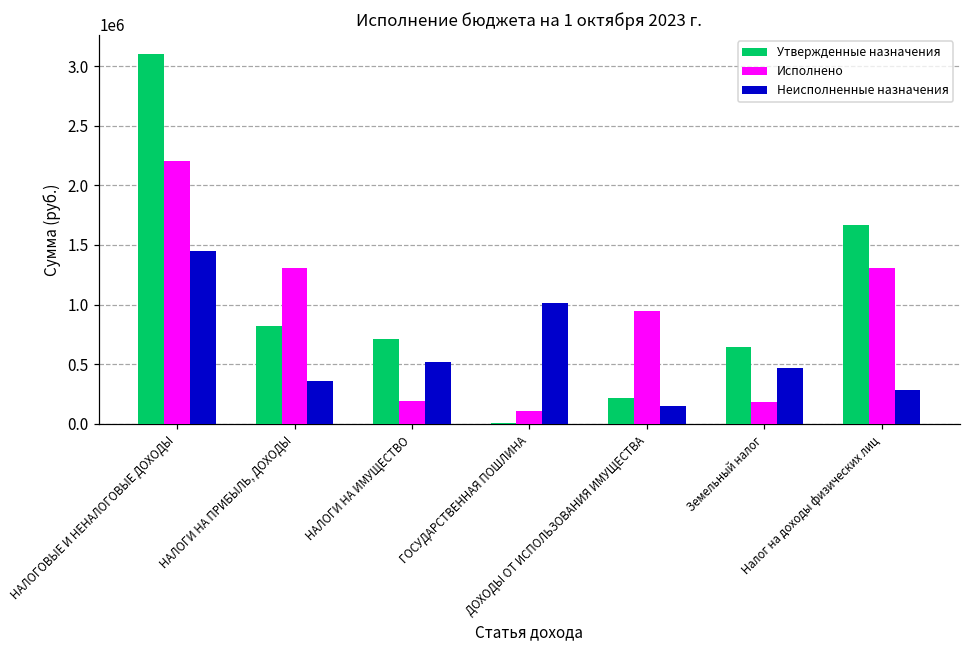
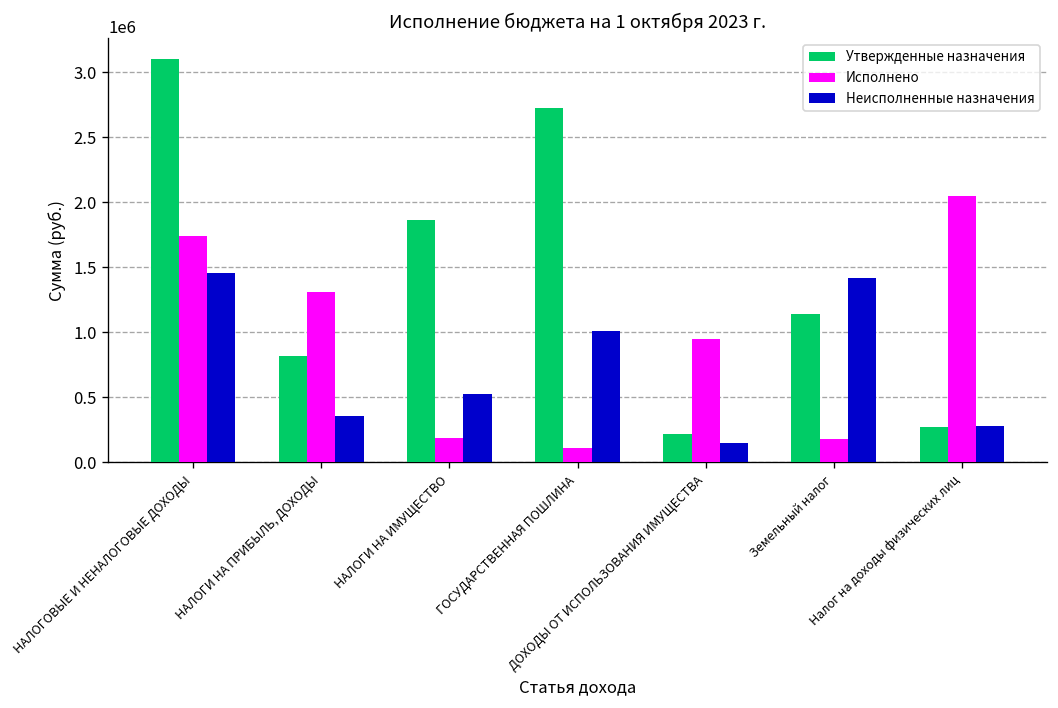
  {
    "Утвержденные назначения": {
      "НАЛОГОВЫЕ И НЕНАЛОГОВЫЕ ДОХОДЫ": 3100000,
      "НАЛОГИ НА ПРИБЫЛЬ, ДОХОДЫ": 820000,
-     "НАЛОГИ НА ИМУЩЕСТВО": 710000,
-     "ГОСУДАРСТВЕННАЯ ПОШЛИНА": 10000,
+     "НАЛОГИ НА ИМУЩЕСТВО": 1860000,
+     "ГОСУДАРСТВЕННАЯ ПОШЛИНА": 2730000,
      "ДОХОДЫ ОТ ИСПОЛЬЗОВАНИЯ ИМУЩЕСТВА": 220000,
-     "Земельный налог": 650000,
-     "Налог на доходы физических лиц": 1670000
+     "Земельный налог": 1140000,
+     "Налог на доходы физических лиц": 270000
    },
    "Исполнено": {
-     "НАЛОГОВЫЕ И НЕНАЛОГОВЫЕ ДОХОДЫ": 2200000,
+     "НАЛОГОВЫЕ И НЕНАЛОГОВЫЕ ДОХОДЫ": 1740000,
      "НАЛОГИ НА ПРИБЫЛЬ, ДОХОДЫ": 1310000,
      "НАЛОГИ НА ИМУЩЕСТВО": 190000,
      "ГОСУДАРСТВЕННАЯ ПОШЛИНА": 110000,
      "ДОХОДЫ ОТ ИСПОЛЬЗОВАНИЯ ИМУЩЕСТВА": 950000,
      "Земельный налог": 180000,
-     "Налог на доходы физических лиц": 1310000
+     "Налог на доходы физических лиц": 2050000
    },
    "Неисполненные назначения": {
      "НАЛОГОВЫЕ И НЕНАЛОГОВЫЕ ДОХОДЫ": 1450000,
      "НАЛОГИ НА ПРИБЫЛЬ, ДОХОДЫ": 360000,
      "НАЛОГИ НА ИМУЩЕСТВО": 520000,
      "ГОСУДАРСТВЕННАЯ ПОШЛИНА": 1010000,
      "ДОХОДЫ ОТ ИСПОЛЬЗОВАНИЯ ИМУЩЕСТВА": 150000,
-     "Земельный налог": 470000,
+     "Земельный налог": 1420000,
      "Налог на доходы физических лиц": 280000
    }
  }
